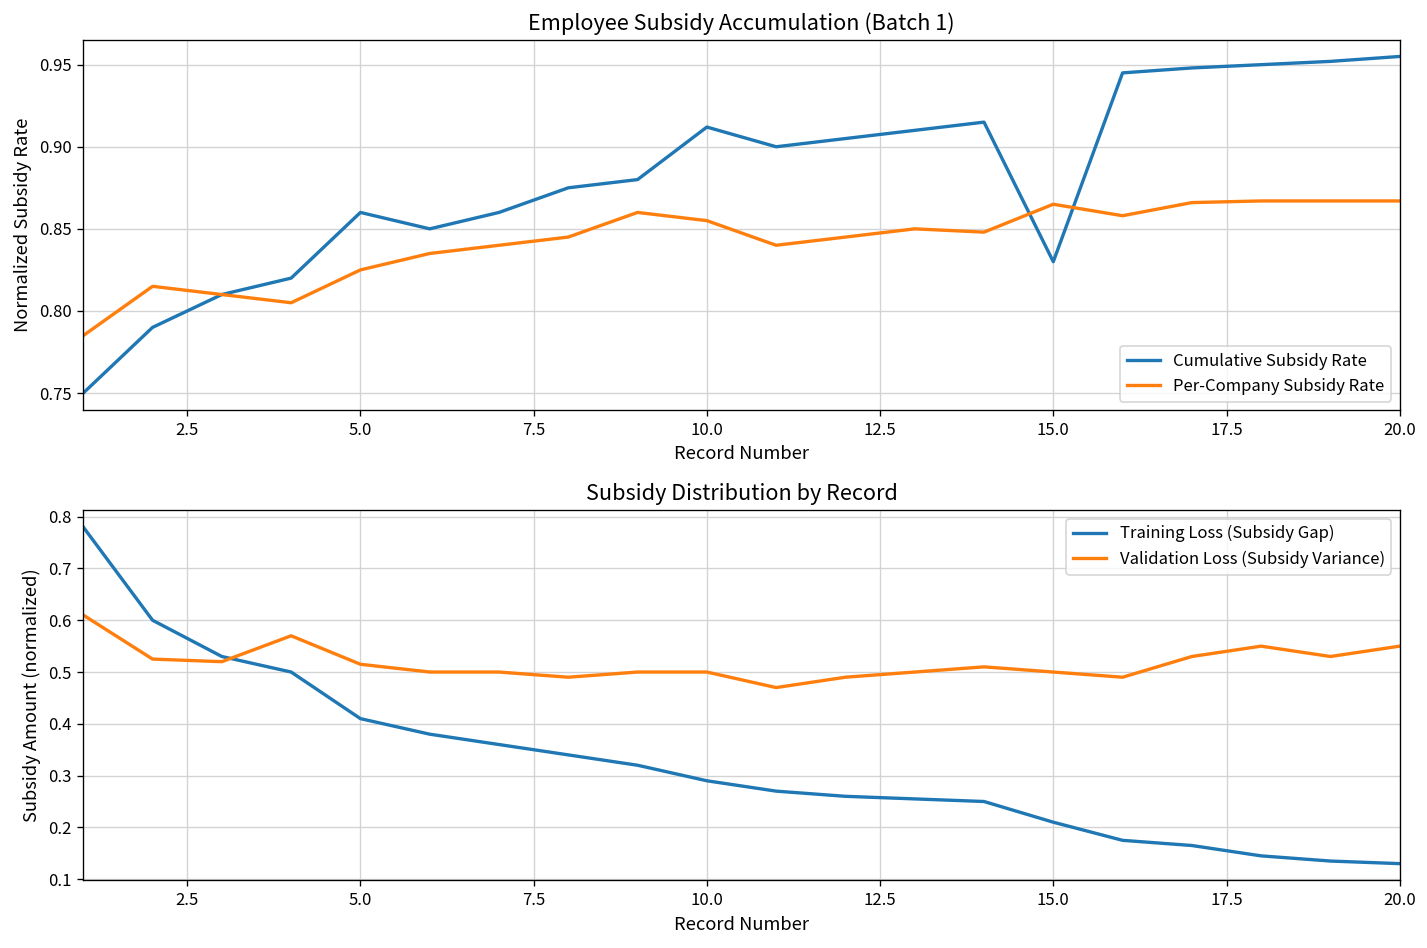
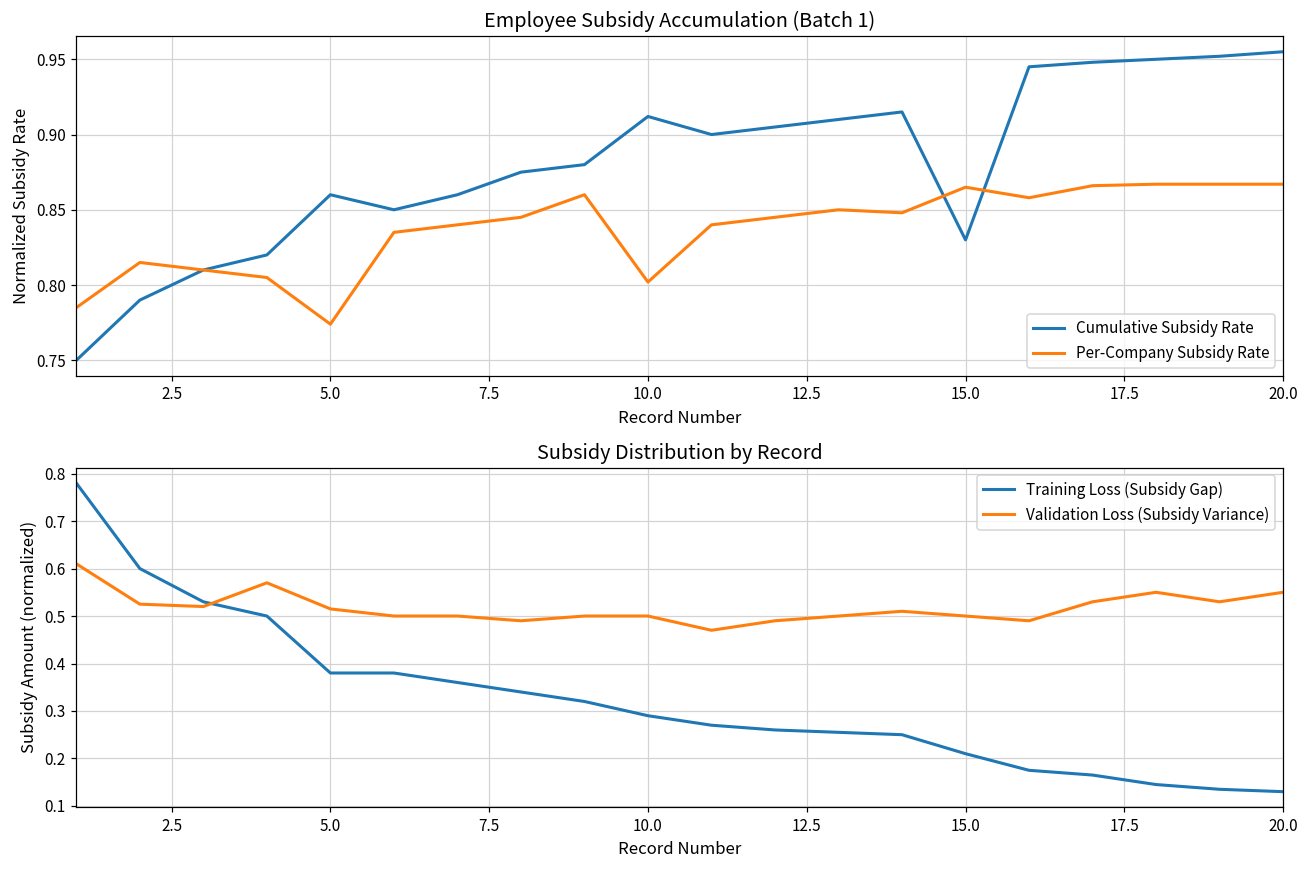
  {
    "Employee Subsidy Accumulation (Batch 1)": {
      "Cumulative Subsidy Rate": {
        "5.0": 0.860,
        "10.0": 0.912,
        "15.0": 0.830,
        "20.0": 0.955
      },
      "Per-Company Subsidy Rate": {
-       "5.0": 0.825,
-       "10.0": 0.855,
+       "5.0": 0.774,
+       "10.0": 0.802,
        "15.0": 0.865,
        "20.0": 0.867
      }
    },
    "Subsidy Distribution by Record": {
      "Training Loss (Subsidy Gap)": {
-       "5.0": 0.41,
+       "5.0": 0.38,
        "10.0": 0.29,
        "15.0": 0.21,
        "20.0": 0.13
      },
      "Validation Loss (Subsidy Variance)": {
        "5.0": 0.52,
        "10.0": 0.50,
        "15.0": 0.50,
        "20.0": 0.55
      }
    }
  }
